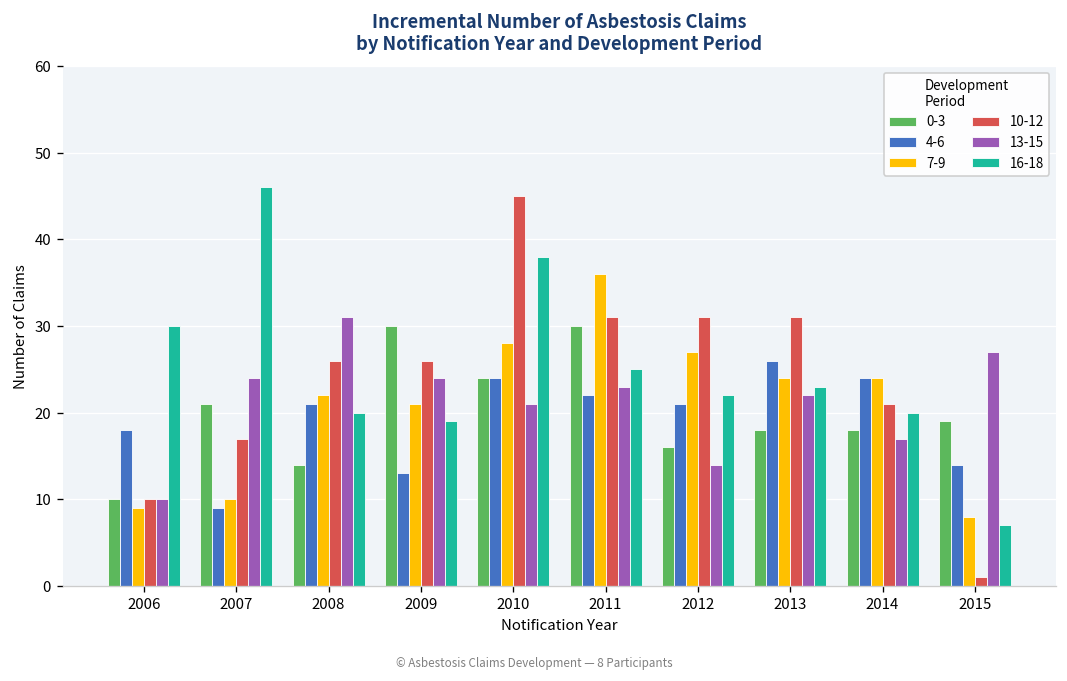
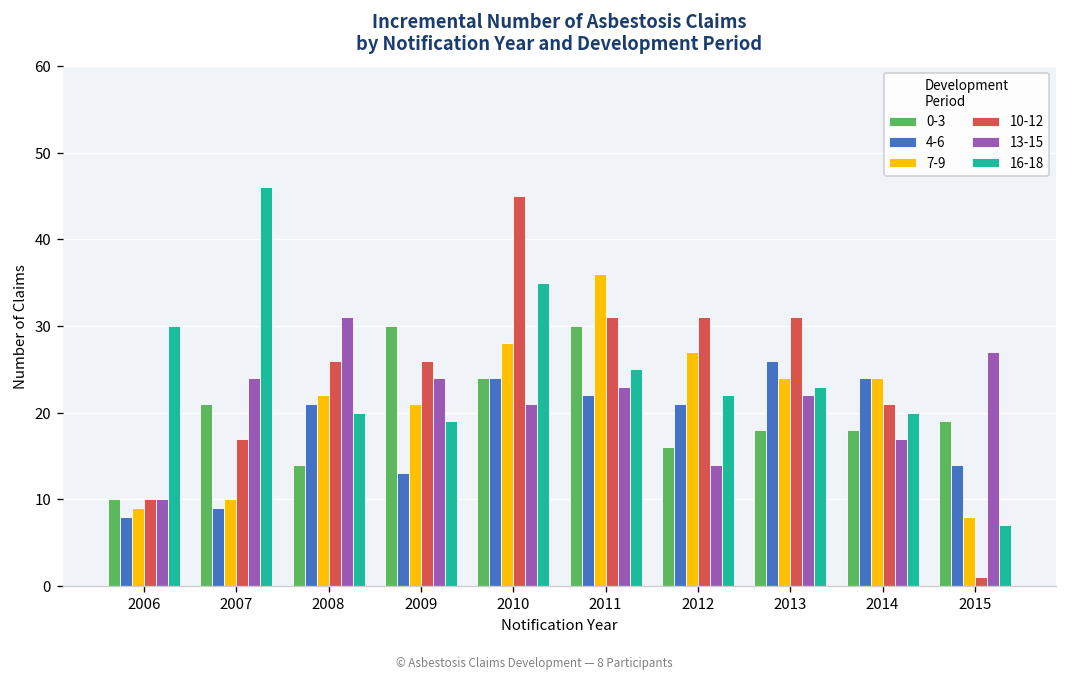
  {
    "0-3": {
      "2006": 10,
      "2007": 21,
      "2008": 14,
      "2009": 30,
      "2010": 24,
      "2011": 30,
      "2012": 16,
      "2013": 18,
      "2014": 18,
      "2015": 19
    },
    "4-6": {
-     "2006": 18,
+     "2006": 8,
      "2007": 9,
      "2008": 21,
      "2009": 13,
      "2010": 24,
      "2011": 22,
      "2012": 21,
      "2013": 26,
      "2014": 24,
      "2015": 14
    },
    "7-9": {
      "2006": 9,
      "2007": 10,
      "2008": 22,
      "2009": 21,
      "2010": 28,
      "2011": 36,
      "2012": 27,
      "2013": 24,
      "2014": 24,
      "2015": 8
    },
    "10-12": {
      "2006": 10,
      "2007": 17,
      "2008": 26,
      "2009": 26,
      "2010": 45,
      "2011": 31,
      "2012": 31,
      "2013": 31,
      "2014": 21,
      "2015": 1
    },
    "13-15": {
      "2006": 10,
      "2007": 24,
      "2008": 31,
      "2009": 24,
      "2010": 21,
      "2011": 23,
      "2012": 14,
      "2013": 22,
      "2014": 17,
      "2015": 27
    },
    "16-18": {
      "2006": 30,
      "2007": 46,
      "2008": 20,
      "2009": 19,
-     "2010": 38,
+     "2010": 35,
      "2011": 25,
      "2012": 22,
      "2013": 23,
      "2014": 20,
      "2015": 7
    }
  }
